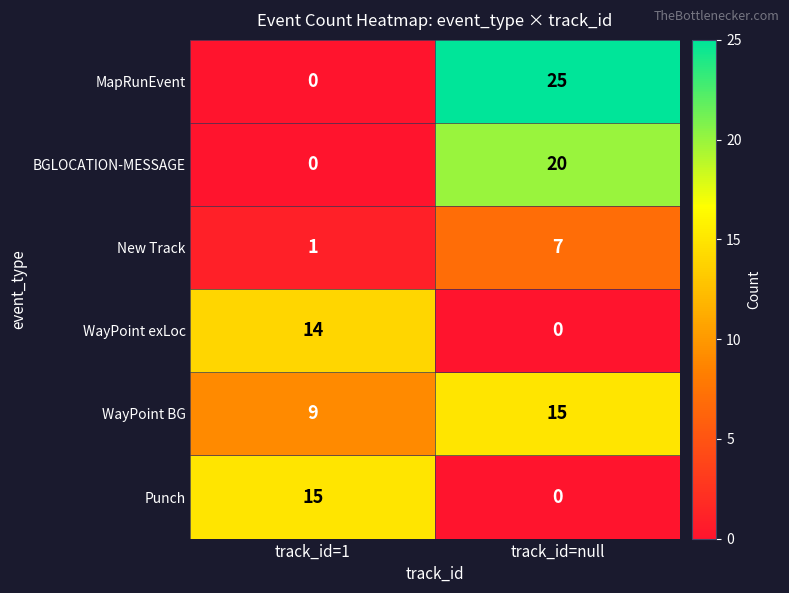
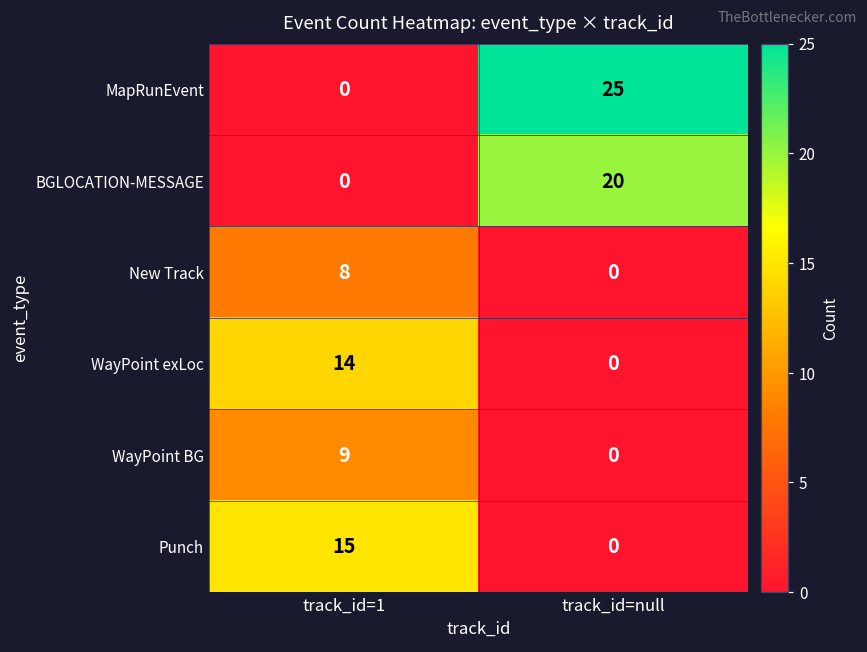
  {
    "MapRunEvent": {
      "track_id=1": 0,
      "track_id=null": 25
    },
    "BGLOCATION-MESSAGE": {
      "track_id=1": 0,
      "track_id=null": 20
    },
    "New Track": {
-     "track_id=1": 1,
-     "track_id=null": 7
+     "track_id=1": 8,
+     "track_id=null": 0
    },
    "WayPoint exLoc": {
      "track_id=1": 14,
      "track_id=null": 0
    },
    "WayPoint BG": {
      "track_id=1": 9,
-     "track_id=null": 15
+     "track_id=null": 0
    },
    "Punch": {
      "track_id=1": 15,
      "track_id=null": 0
    }
  }
